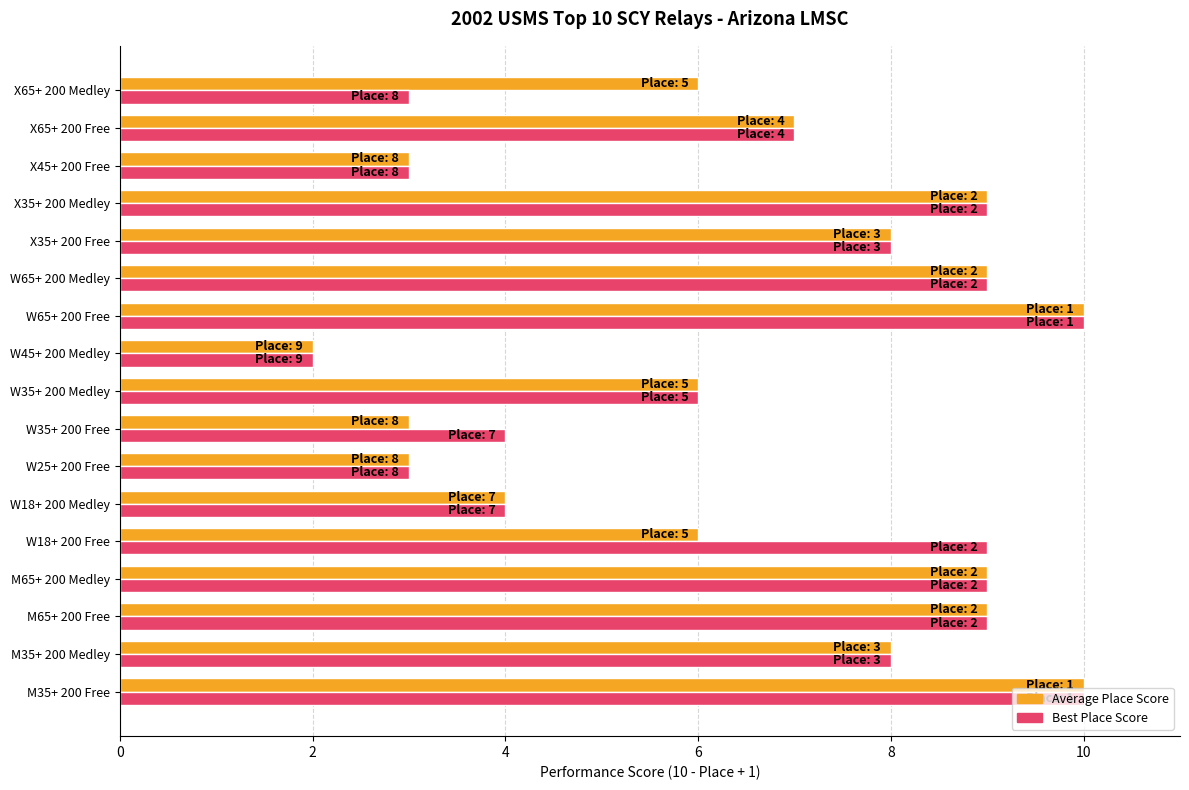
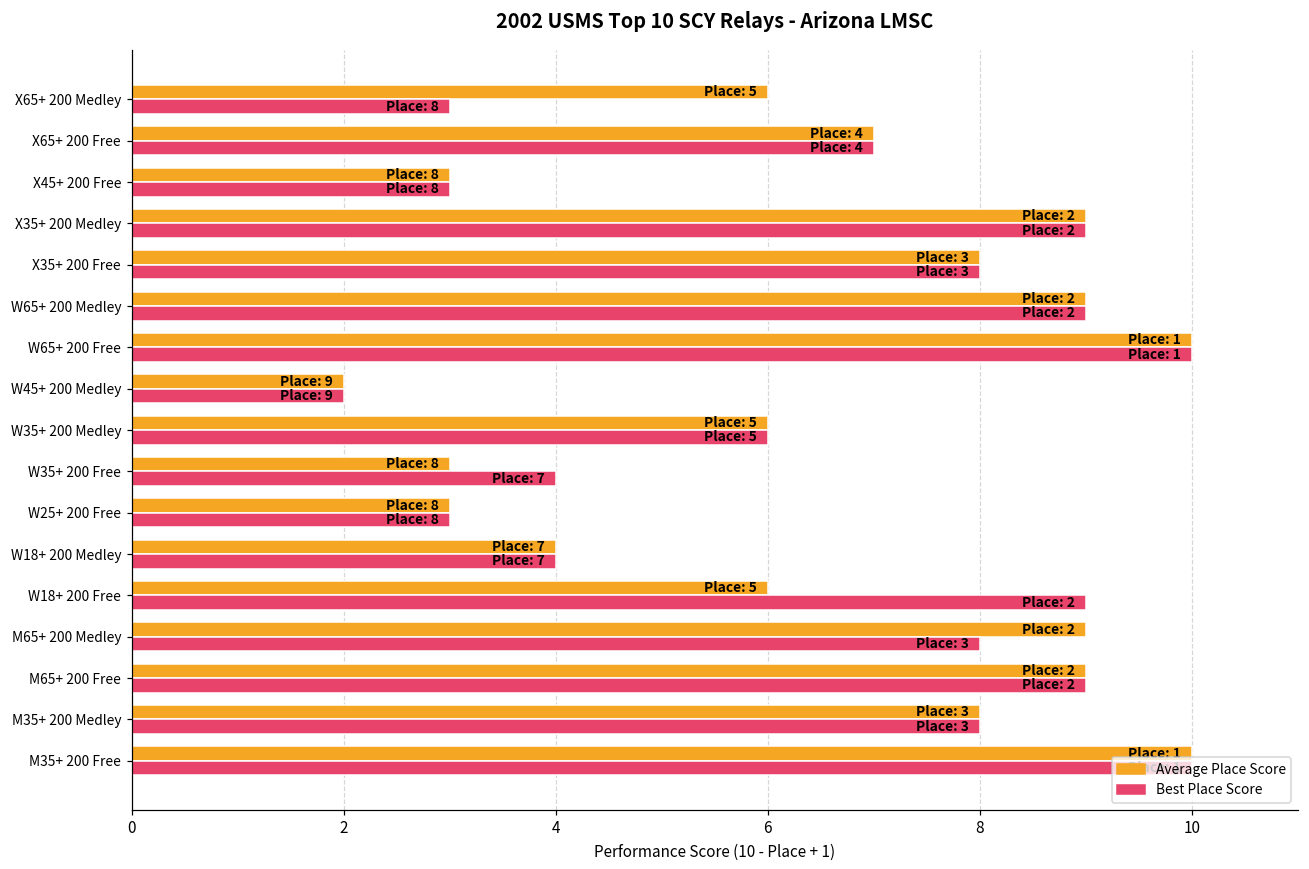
  {
    "Best Place Score": {
-     "M65+ 200 Medley": 2
+     "M65+ 200 Medley": 3
    }
  }
